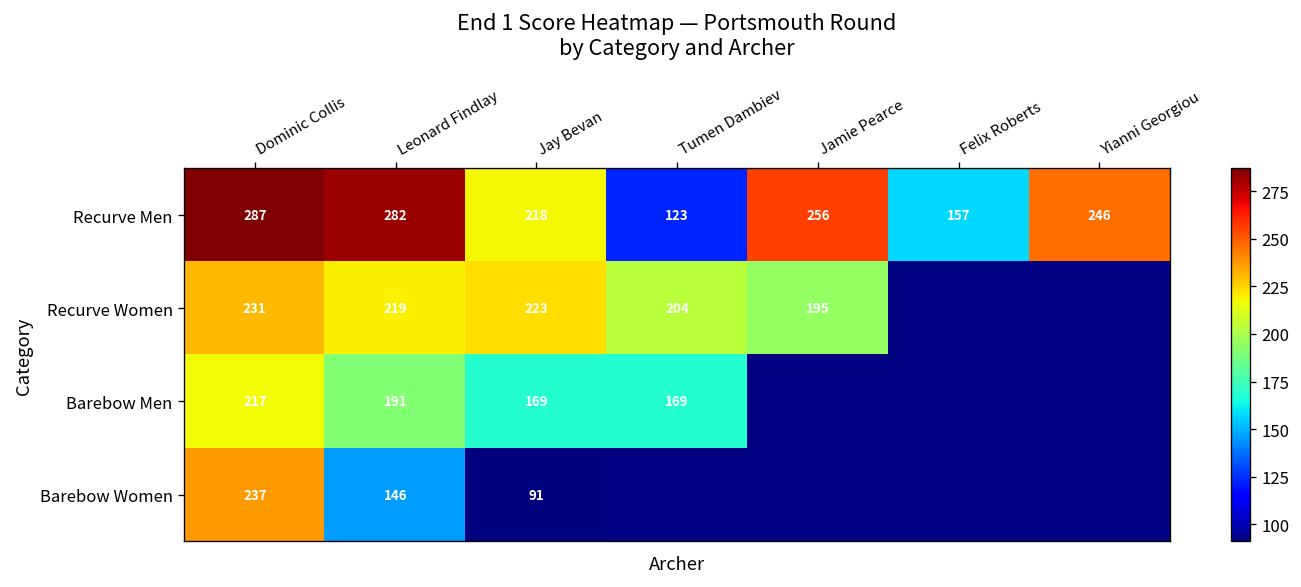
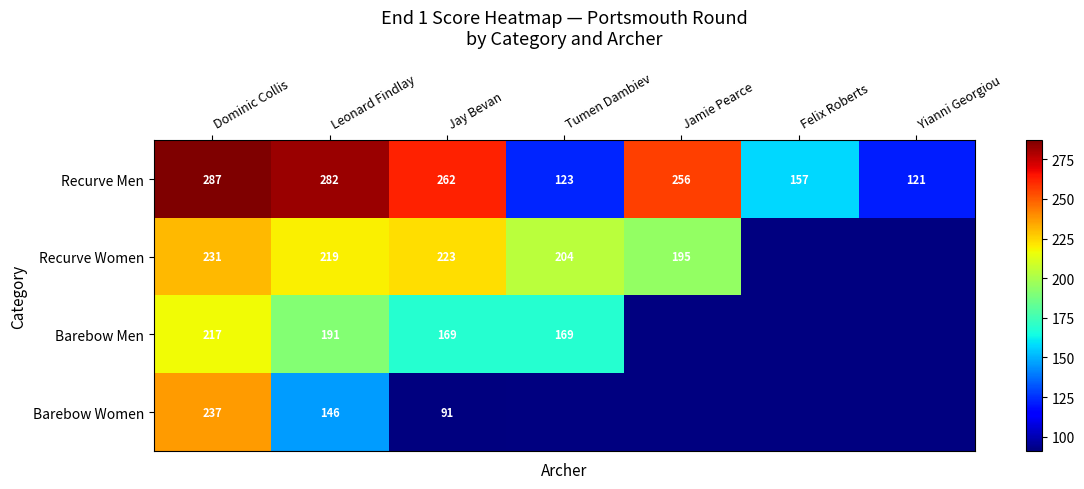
  {
    "Recurve Men": {
      "Dominic Collis": 287,
      "Leonard Findlay": 282,
-     "Jay Bevan": 218,
+     "Jay Bevan": 262,
      "Tumen Dambiev": 123,
      "Jamie Pearce": 256,
      "Felix Roberts": 157,
-     "Yianni Georgiou": 246
+     "Yianni Georgiou": 121
    },
    "Recurve Women": {
      "Dominic Collis": 231,
      "Leonard Findlay": 219,
      "Jay Bevan": 223,
      "Tumen Dambiev": 204,
      "Jamie Pearce": 195
    },
    "Barebow Men": {
      "Dominic Collis": 217,
      "Leonard Findlay": 191,
      "Jay Bevan": 169,
      "Tumen Dambiev": 169
    },
    "Barebow Women": {
      "Dominic Collis": 237,
      "Leonard Findlay": 146,
      "Jay Bevan": 91
    }
  }
